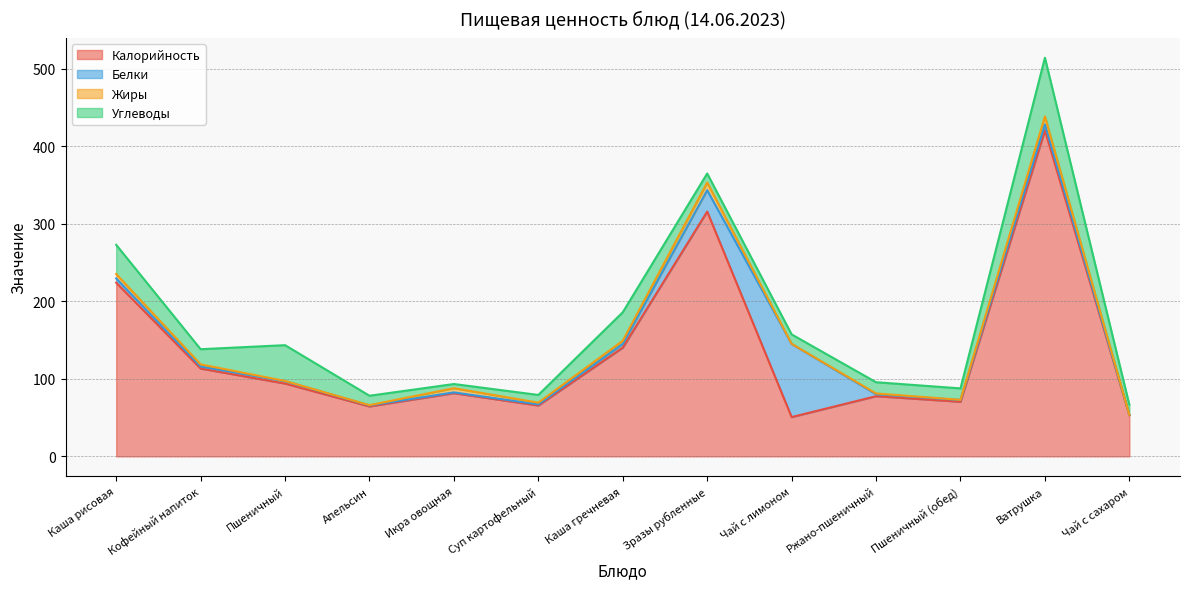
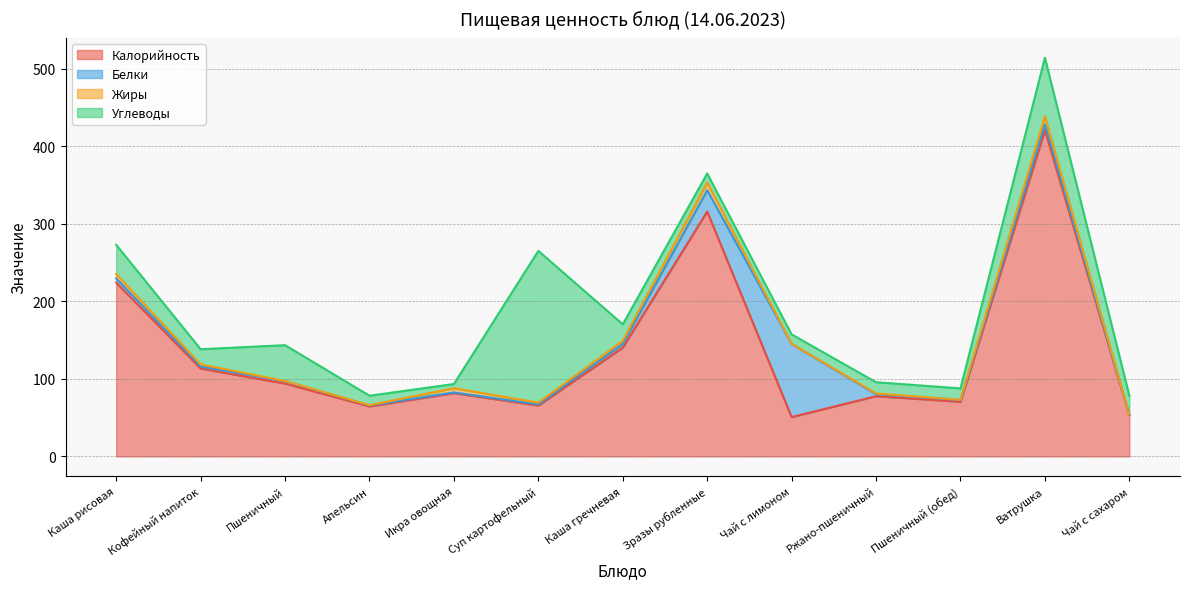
  {
    "Калорийность": {
      "Каша рисовая": 220,
      "Каша гречневая": 140,
      "Зразы рубленные": 320,
      "Чай с лимоном": 50,
      "Ватрушка": 420
    },
    "Белки": {
      "Каша рисовая": 10,
      "Каша гречневая": 0,
      "Зразы рубленные": 30,
      "Ватрушка": 10
    },
    "Жиры": {
      "Каша рисовая": 10,
      "Икра овощная": 10,
      "Каша гречневая": 0,
      "Зразы рубленные": 10,
      "Ватрушка": 10
    },
    "Углеводы": {
      "Каша рисовая": 40,
      "Кофейный напиток": 20,
      "Пшеничный": 50,
      "Апельсин": 10,
      "Икра овощная": 10,
-     "Суп картофельный": 10,
-     "Каша гречневая": 40,
+     "Суп картофельный": 200,
+     "Каша гречневая": 20,
      "Зразы рубленные": 10,
      "Чай с лимоном": 10,
      "Ржано-пшеничный": 10,
      "Пшеничный (обед)": 10,
      "Ватрушка": 80,
-     "Чай с сахаром": 10
+     "Чай с сахаром": 20
    }
  }
